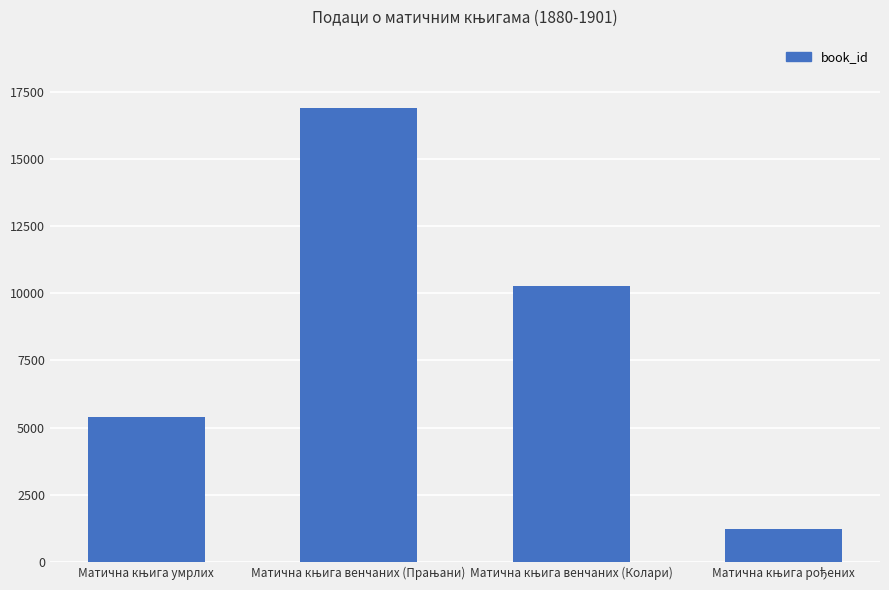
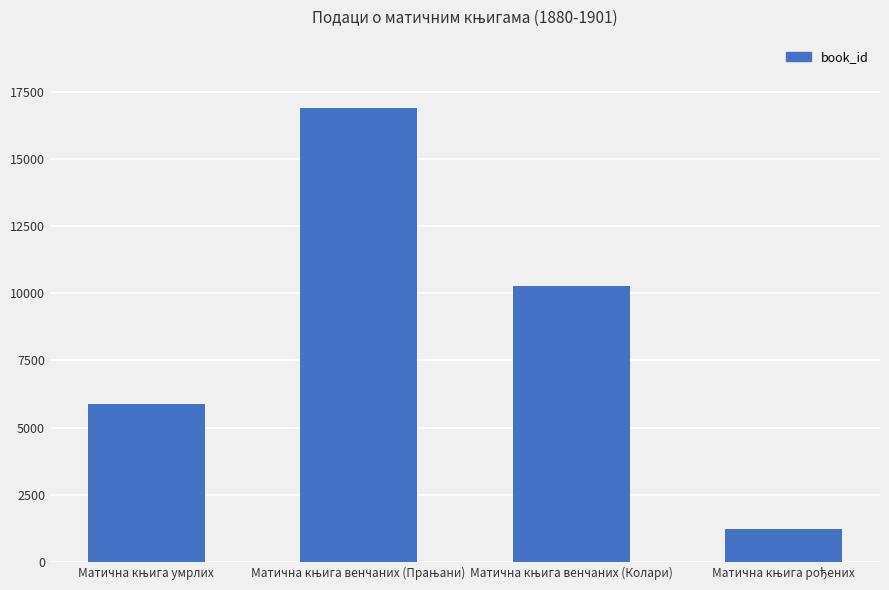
  {
-   "Матична књига умрлих": 5400,
+   "Матична књига умрлих": 5900,
    "Матична књига венчаних (Прањани)": 16900,
    "Матична књига венчаних (Колари)": 10300,
    "Матична књига рођених": 1200
  }
